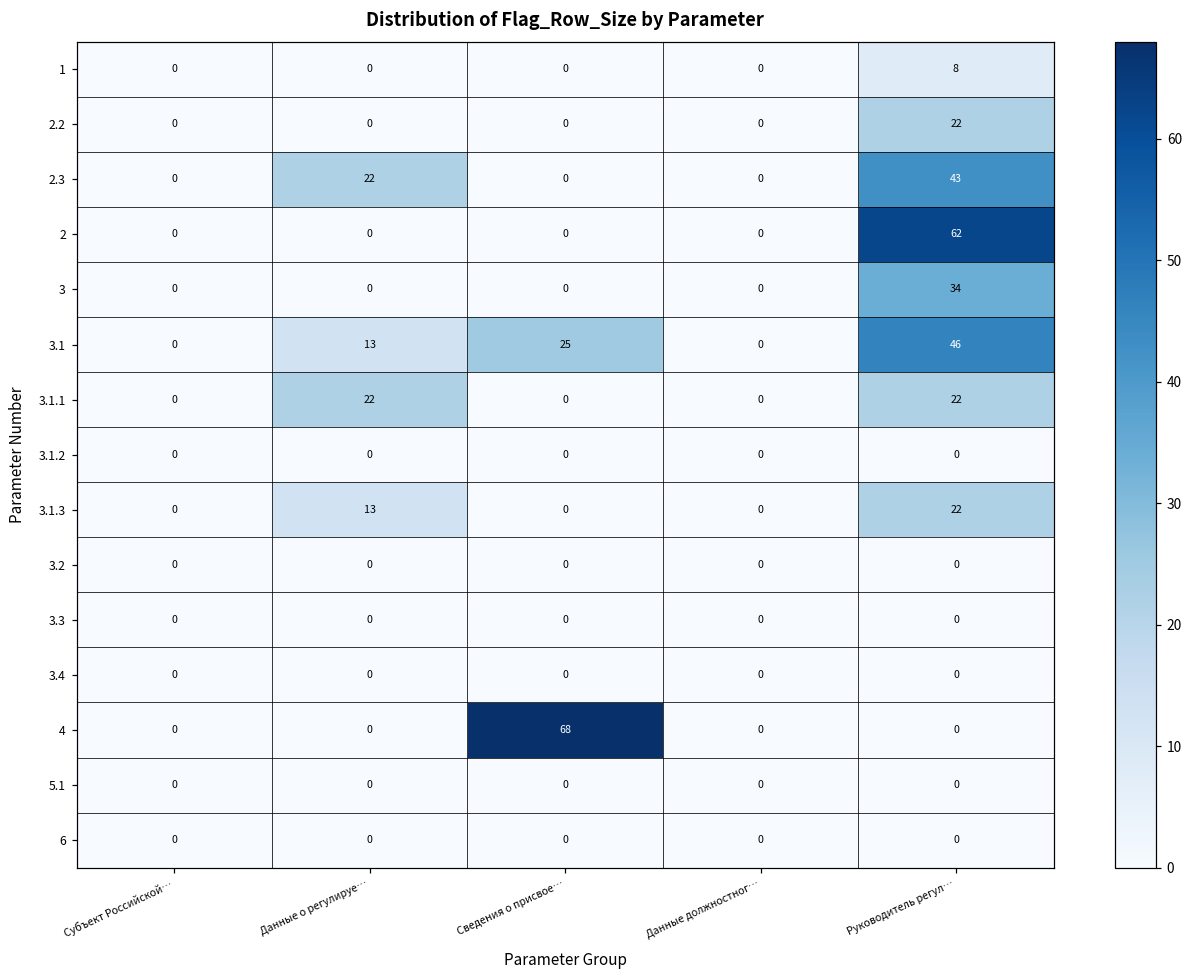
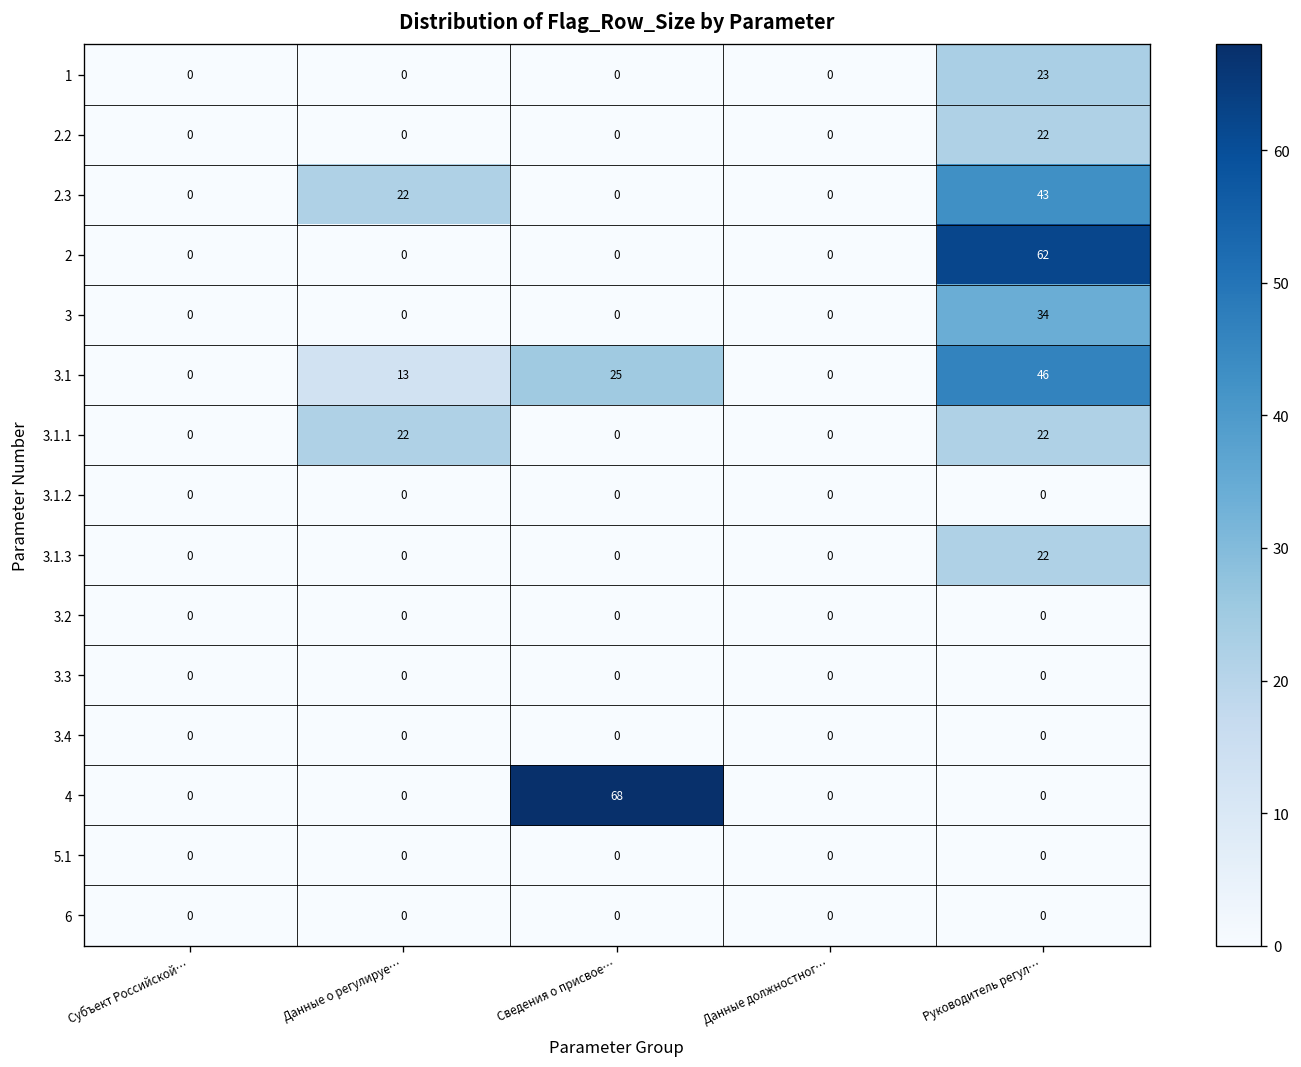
  {
    "1": {
      "Субъект Российской…": 0,
      "Данные о регулируе…": 0,
      "Сведения о присвое…": 0,
      "Данные должностног…": 0,
-     "Руководитель регул…": 8
+     "Руководитель регул…": 23
    },
    "2.2": {
      "Субъект Российской…": 0,
      "Данные о регулируе…": 0,
      "Сведения о присвое…": 0,
      "Данные должностног…": 0,
      "Руководитель регул…": 22
    },
    "2.3": {
      "Субъект Российской…": 0,
      "Данные о регулируе…": 22,
      "Сведения о присвое…": 0,
      "Данные должностног…": 0,
      "Руководитель регул…": 43
    },
    "2": {
      "Субъект Российской…": 0,
      "Данные о регулируе…": 0,
      "Сведения о присвое…": 0,
      "Данные должностног…": 0,
      "Руководитель регул…": 62
    },
    "3": {
      "Субъект Российской…": 0,
      "Данные о регулируе…": 0,
      "Сведения о присвое…": 0,
      "Данные должностног…": 0,
      "Руководитель регул…": 34
    },
    "3.1": {
      "Субъект Российской…": 0,
      "Данные о регулируе…": 13,
      "Сведения о присвое…": 25,
      "Данные должностног…": 0,
      "Руководитель регул…": 46
    },
    "3.1.1": {
      "Субъект Российской…": 0,
      "Данные о регулируе…": 22,
      "Сведения о присвое…": 0,
      "Данные должностног…": 0,
      "Руководитель регул…": 22
    },
    "3.1.2": {
      "Субъект Российской…": 0,
      "Данные о регулируе…": 0,
      "Сведения о присвое…": 0,
      "Данные должностног…": 0,
      "Руководитель регул…": 0
    },
    "3.1.3": {
      "Субъект Российской…": 0,
-     "Данные о регулируе…": 13,
+     "Данные о регулируе…": 0,
      "Сведения о присвое…": 0,
      "Данные должностног…": 0,
      "Руководитель регул…": 22
    },
    "3.2": {
      "Субъект Российской…": 0,
      "Данные о регулируе…": 0,
      "Сведения о присвое…": 0,
      "Данные должностног…": 0,
      "Руководитель регул…": 0
    },
    "3.3": {
      "Субъект Российской…": 0,
      "Данные о регулируе…": 0,
      "Сведения о присвое…": 0,
      "Данные должностног…": 0,
      "Руководитель регул…": 0
    },
    "3.4": {
      "Субъект Российской…": 0,
      "Данные о регулируе…": 0,
      "Сведения о присвое…": 0,
      "Данные должностног…": 0,
      "Руководитель регул…": 0
    },
    "4": {
      "Субъект Российской…": 0,
      "Данные о регулируе…": 0,
      "Сведения о присвое…": 68,
      "Данные должностног…": 0,
      "Руководитель регул…": 0
    },
    "5.1": {
      "Субъект Российской…": 0,
      "Данные о регулируе…": 0,
      "Сведения о присвое…": 0,
      "Данные должностног…": 0,
      "Руководитель регул…": 0
    },
    "6": {
      "Субъект Российской…": 0,
      "Данные о регулируе…": 0,
      "Сведения о присвое…": 0,
      "Данные должностног…": 0,
      "Руководитель регул…": 0
    }
  }
